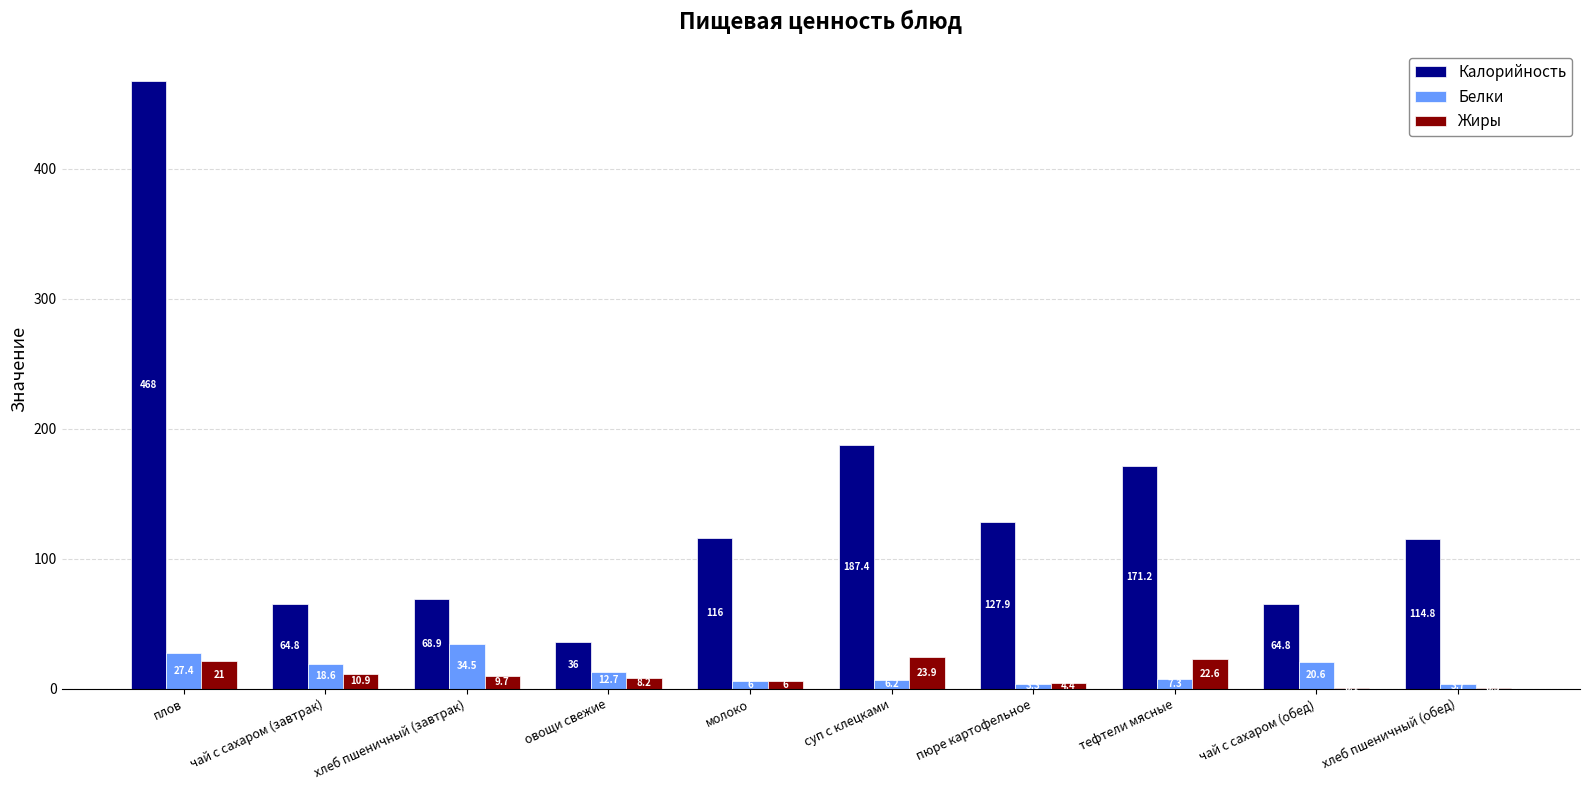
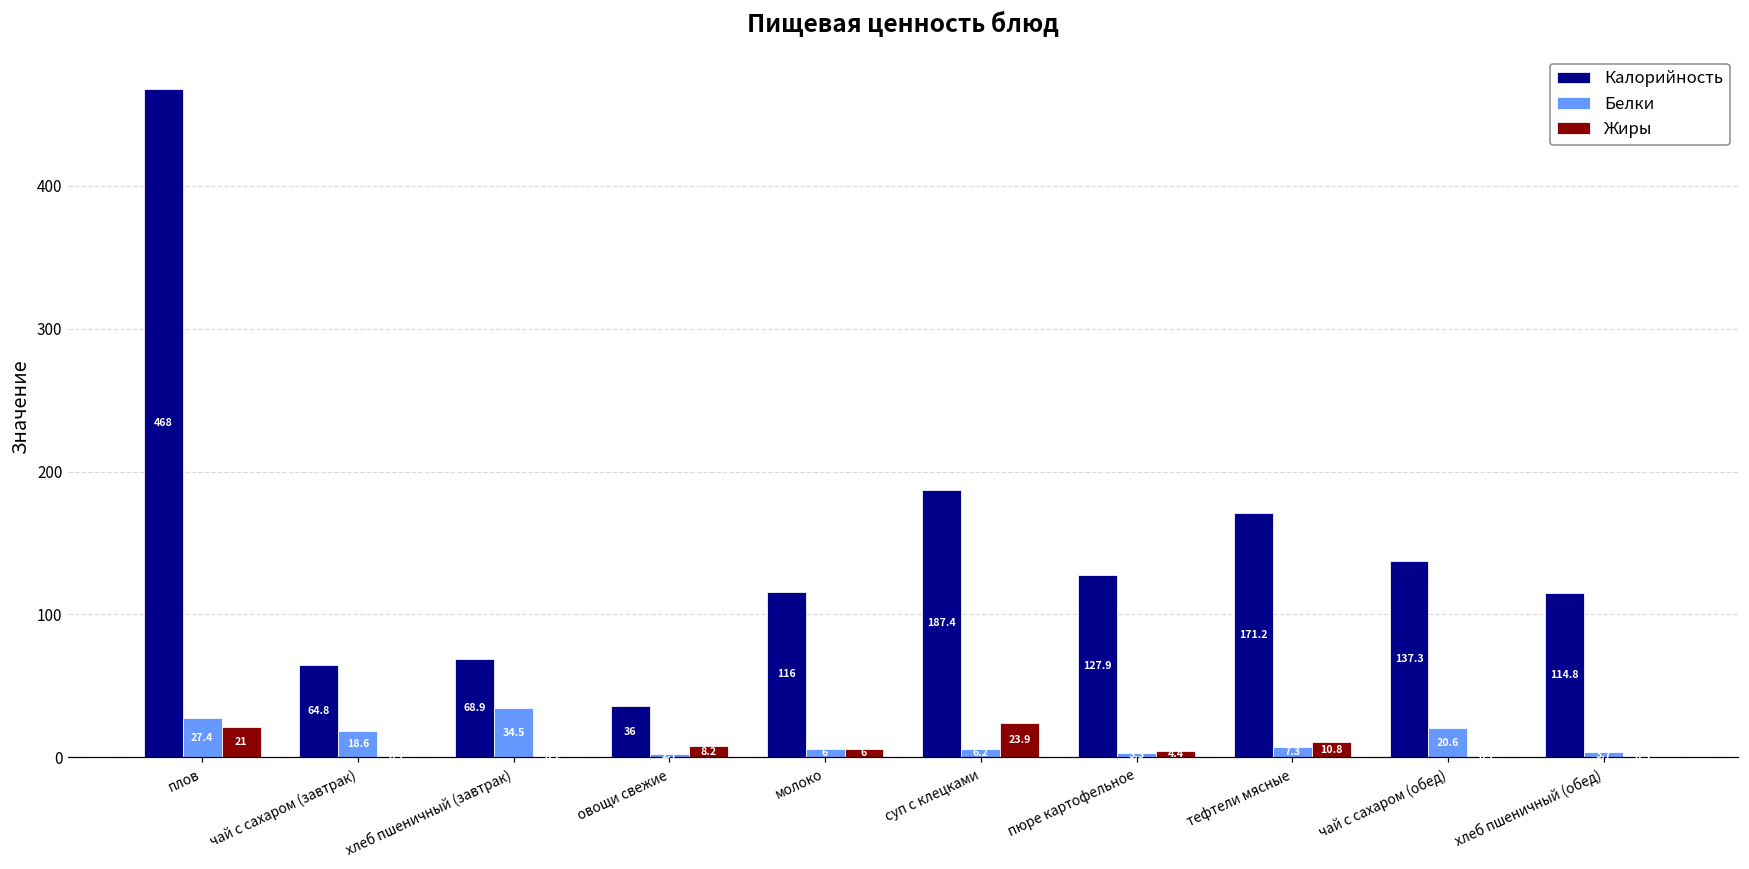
  {
    "Калорийность": {
      "плов": 468,
      "чай с сахаром (завтрак)": 64.8,
      "хлеб пшеничный (завтрак)": 68.9,
      "овощи свежие": 36,
      "молоко": 116,
      "суп с клецками": 187.4,
      "пюре картофельное": 127.9,
      "тефтели мясные": 171.2,
-     "чай с сахаром (обед)": 64.8,
+     "чай с сахаром (обед)": 137.3,
      "хлеб пшеничный (обед)": 114.8
    },
    "Белки": {
-     "овощи свежие": 13,
+     "овощи свежие": 3,
      "пюре картофельное": 3,
      "хлеб пшеничный (обед)": 4
    },
    "Жиры": {
      "плов": 21,
-     "чай с сахаром (завтрак)": 11,
-     "хлеб пшеничный (завтрак)": 10,
+     "чай с сахаром (завтрак)": 0,
+     "хлеб пшеничный (завтрак)": 0,
      "овощи свежие": 8.2,
      "молоко": 6,
      "суп с клецками": 23.9,
      "пюре картофельное": 4.4,
-     "тефтели мясные": 22.6
+     "тефтели мясные": 10.8
    }
  }
